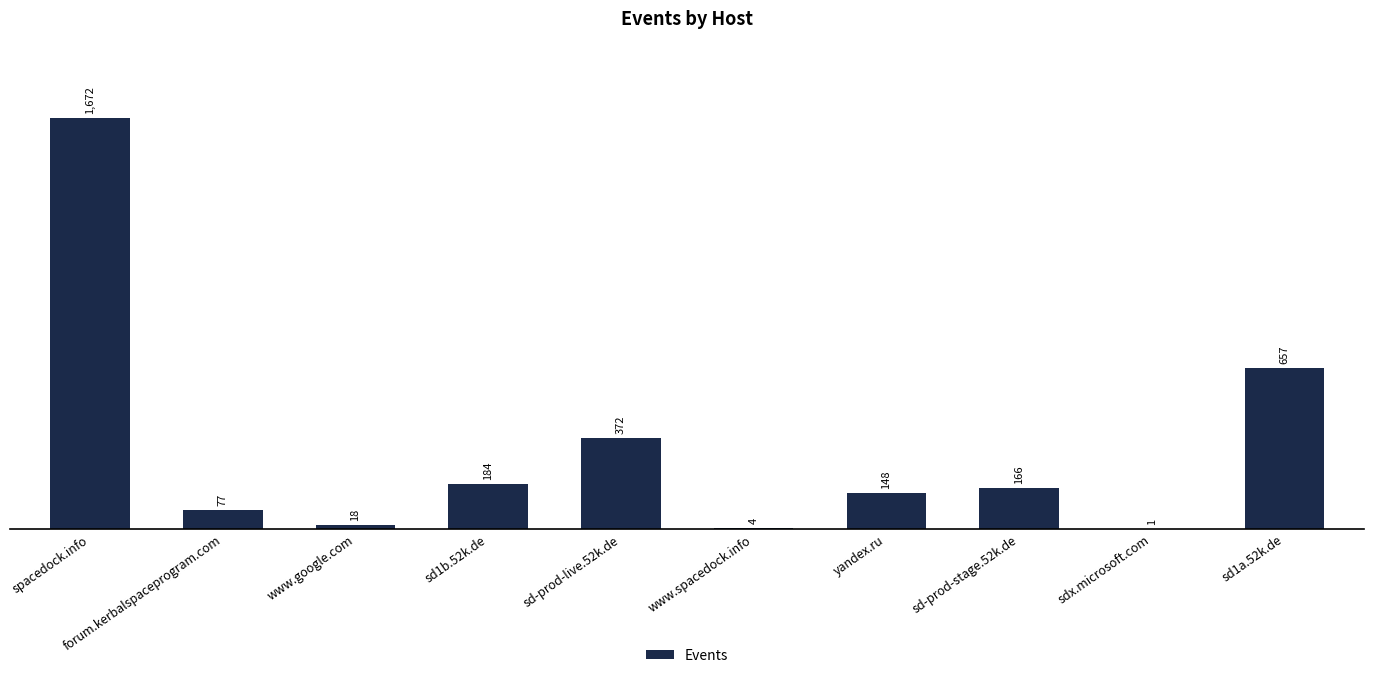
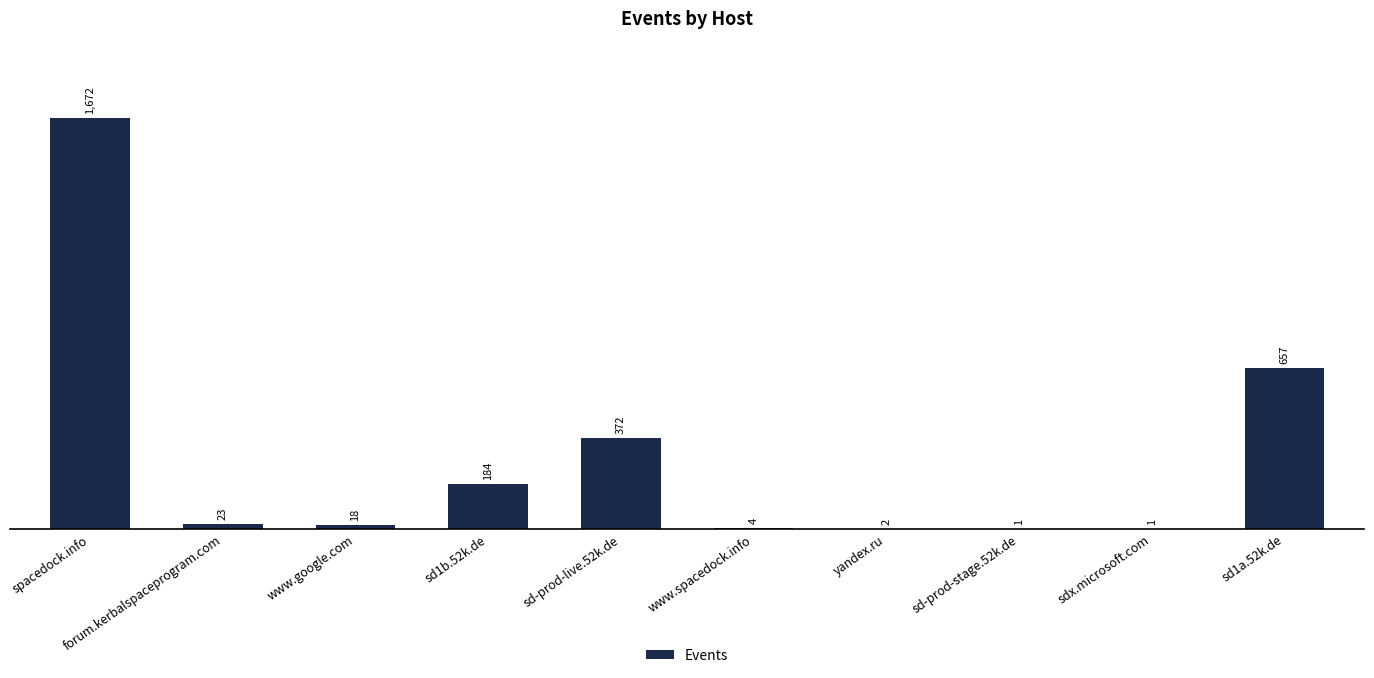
  {
    "spacedock.info": "1,672",
-   "forum.kerbalspaceprogram.com": "77",
+   "forum.kerbalspaceprogram.com": "23",
    "www.google.com": "18",
    "sd1b.52k.de": "184",
    "sd-prod-live.52k.de": "372",
    "www.spacedock.info": "4",
-   "yandex.ru": "148",
-   "sd-prod-stage.52k.de": "166",
+   "yandex.ru": "2",
+   "sd-prod-stage.52k.de": "1",
    "sdx.microsoft.com": "1",
    "sd1a.52k.de": "657"
  }
